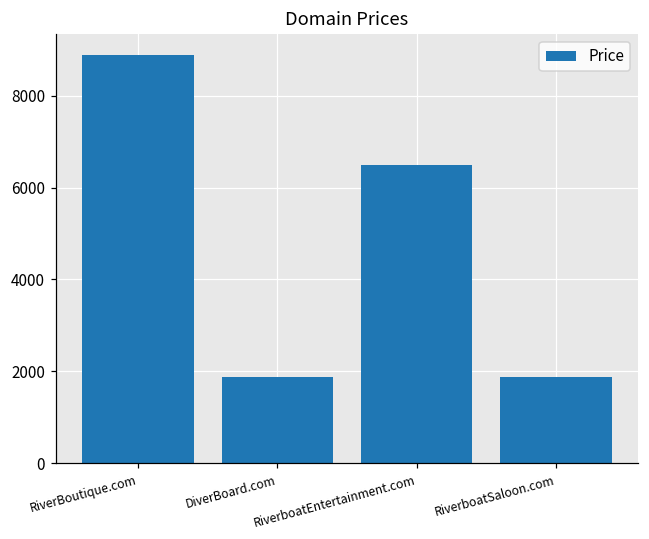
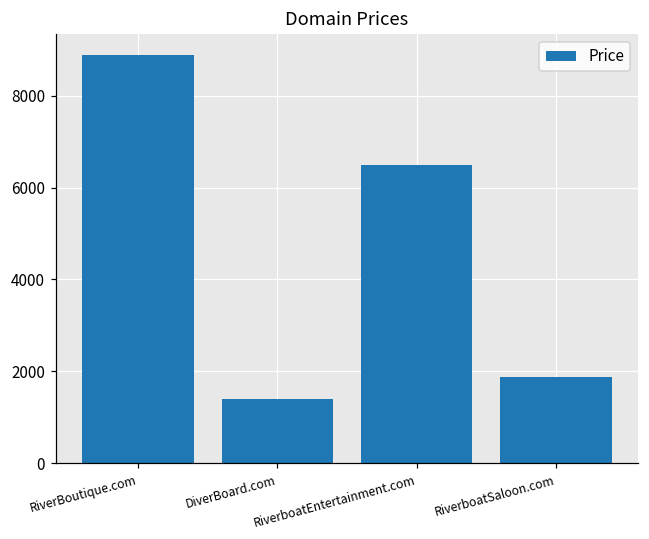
  {
    "RiverBoutique.com": 8900,
-   "DiverBoard.com": 1900,
+   "DiverBoard.com": 1400,
    "RiverboatEntertainment.com": 6500,
    "RiverboatSaloon.com": 1900
  }
